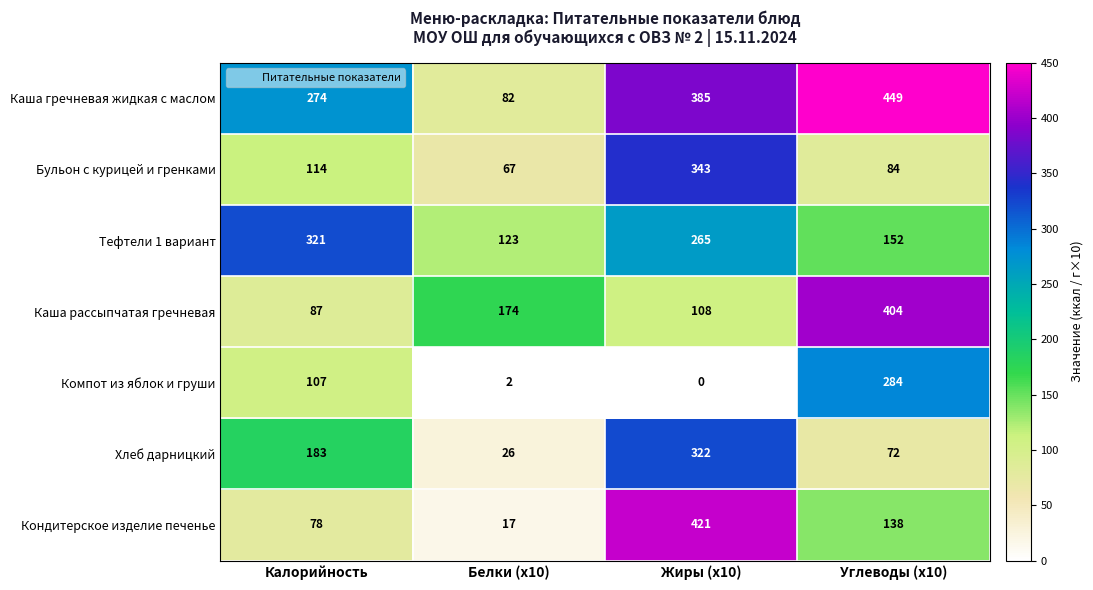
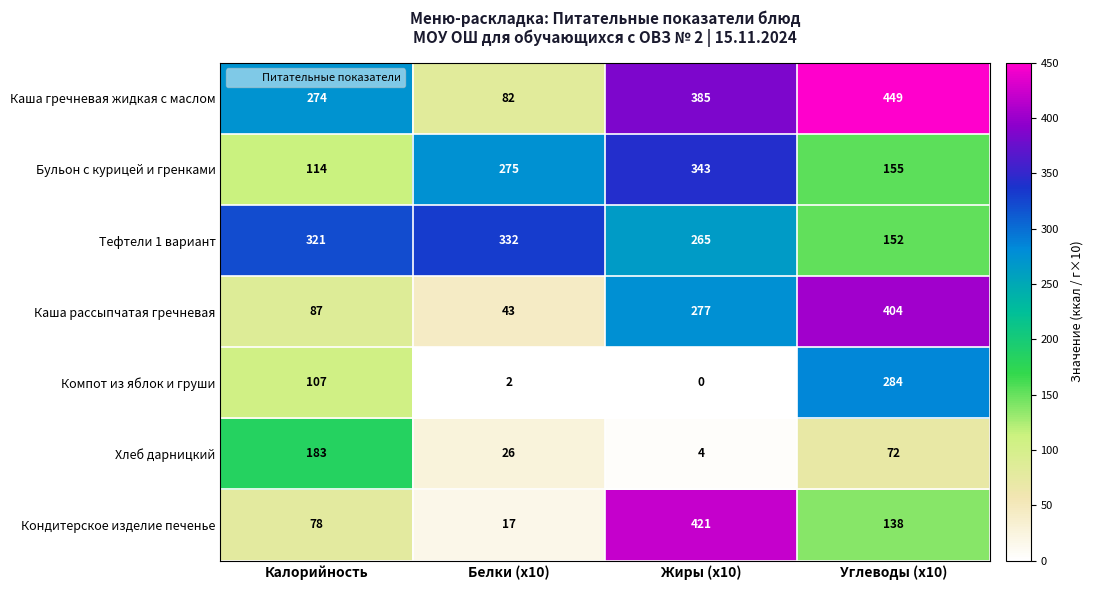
  {
    "Каша гречневая жидкая с маслом": {
      "Калорийность": 274,
      "Белки (x10)": 82,
      "Жиры (x10)": 385,
      "Углеводы (x10)": 449
    },
    "Бульон с курицей и гренками": {
      "Калорийность": 114,
-     "Белки (x10)": 67,
+     "Белки (x10)": 275,
      "Жиры (x10)": 343,
-     "Углеводы (x10)": 84
+     "Углеводы (x10)": 155
    },
    "Тефтели 1 вариант": {
      "Калорийность": 321,
-     "Белки (x10)": 123,
+     "Белки (x10)": 332,
      "Жиры (x10)": 265,
      "Углеводы (x10)": 152
    },
    "Каша рассыпчатая гречневая": {
      "Калорийность": 87,
-     "Белки (x10)": 174,
-     "Жиры (x10)": 108,
+     "Белки (x10)": 43,
+     "Жиры (x10)": 277,
      "Углеводы (x10)": 404
    },
    "Компот из яблок и груши": {
      "Калорийность": 107,
      "Белки (x10)": 2,
      "Жиры (x10)": 0,
      "Углеводы (x10)": 284
    },
    "Хлеб дарницкий": {
      "Калорийность": 183,
      "Белки (x10)": 26,
-     "Жиры (x10)": 322,
+     "Жиры (x10)": 4,
      "Углеводы (x10)": 72
    },
    "Кондитерское изделие печенье": {
      "Калорийность": 78,
      "Белки (x10)": 17,
      "Жиры (x10)": 421,
      "Углеводы (x10)": 138
    }
  }
